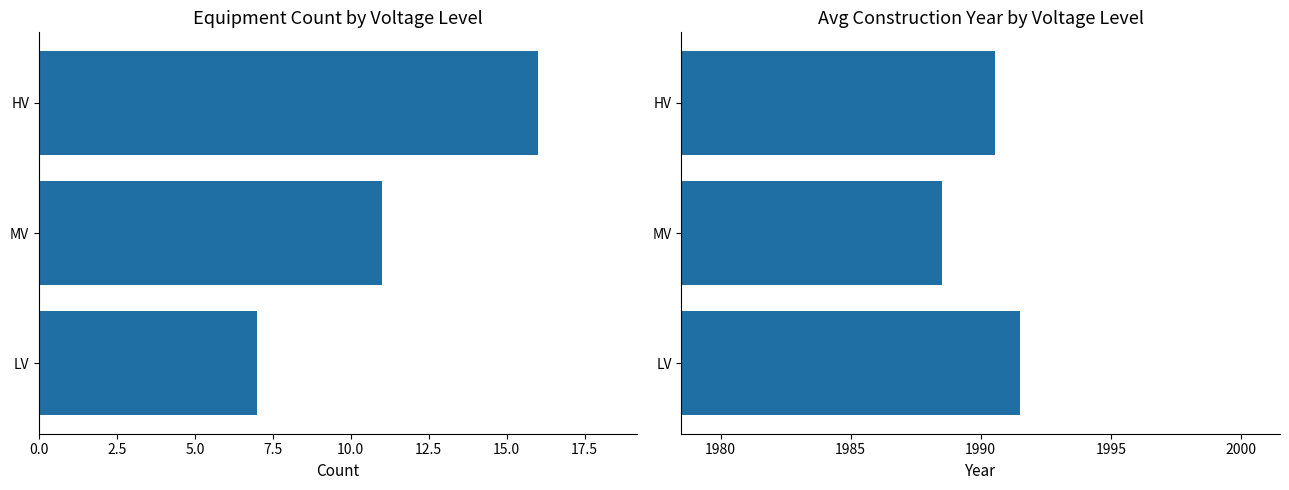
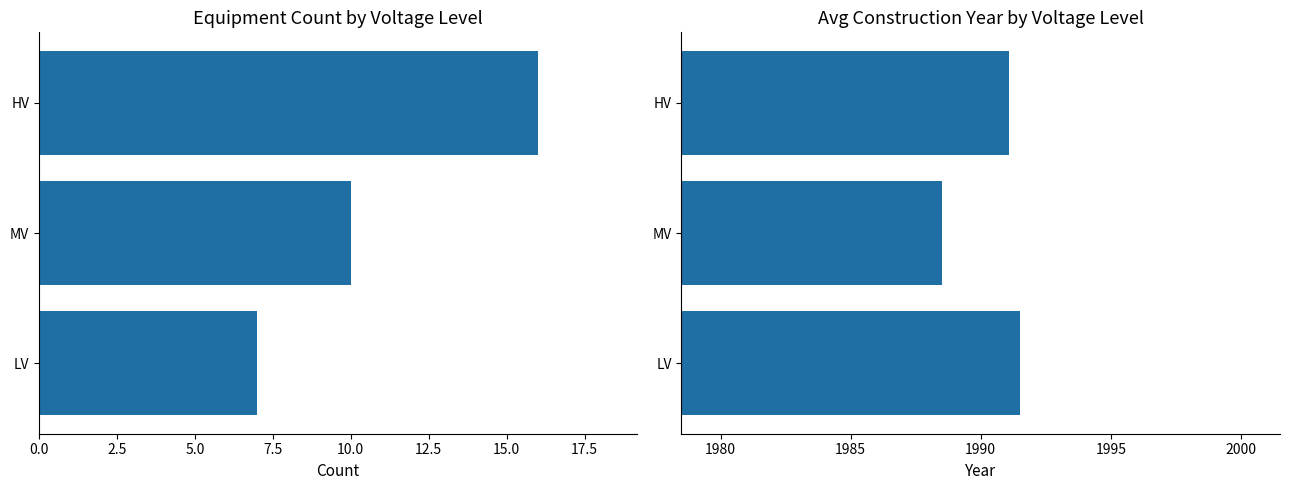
  {
    "Equipment Count by Voltage Level": {
      "HV": 16,
-     "MV": 11,
+     "MV": 10,
      "LV": 7
    },
    "Avg Construction Year by Voltage Level": {
-     "HV": 1990.6,
+     "HV": 1991.1,
      "MV": 1988.5,
      "LV": 1991.5
    }
  }
